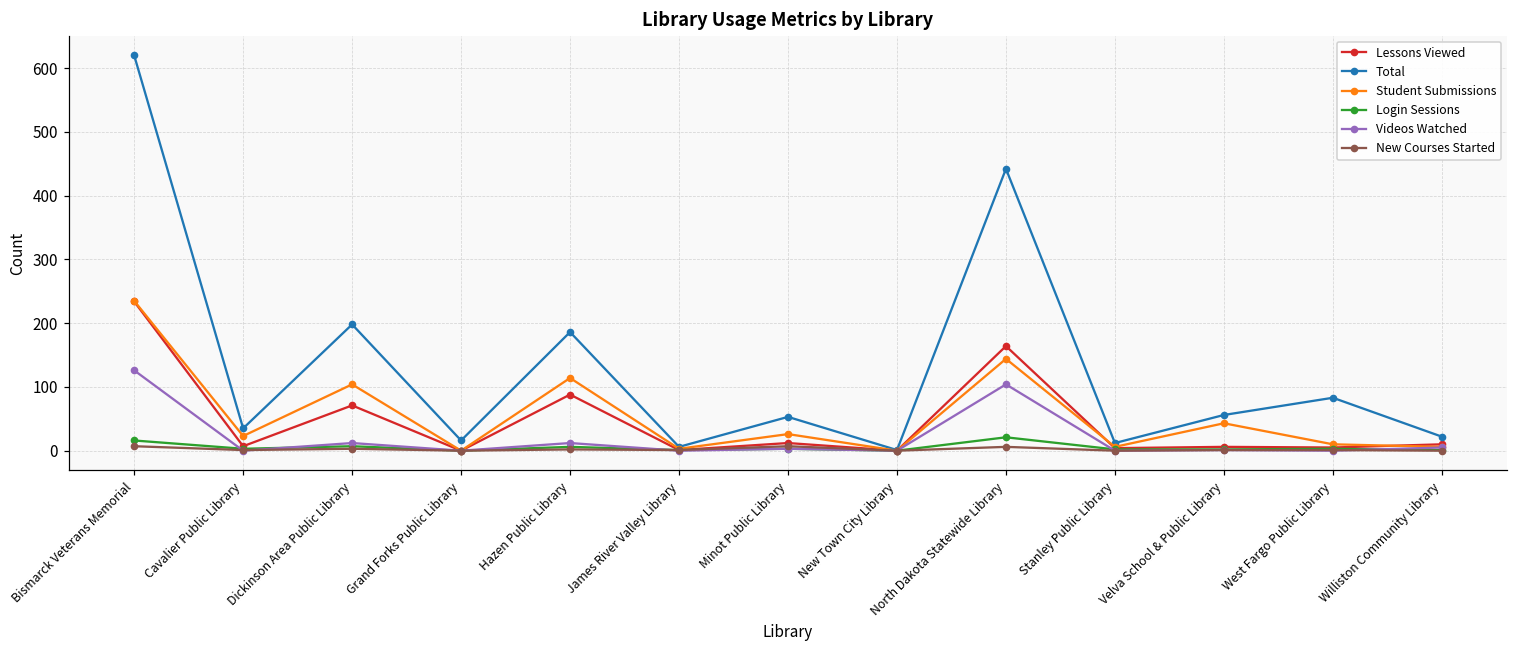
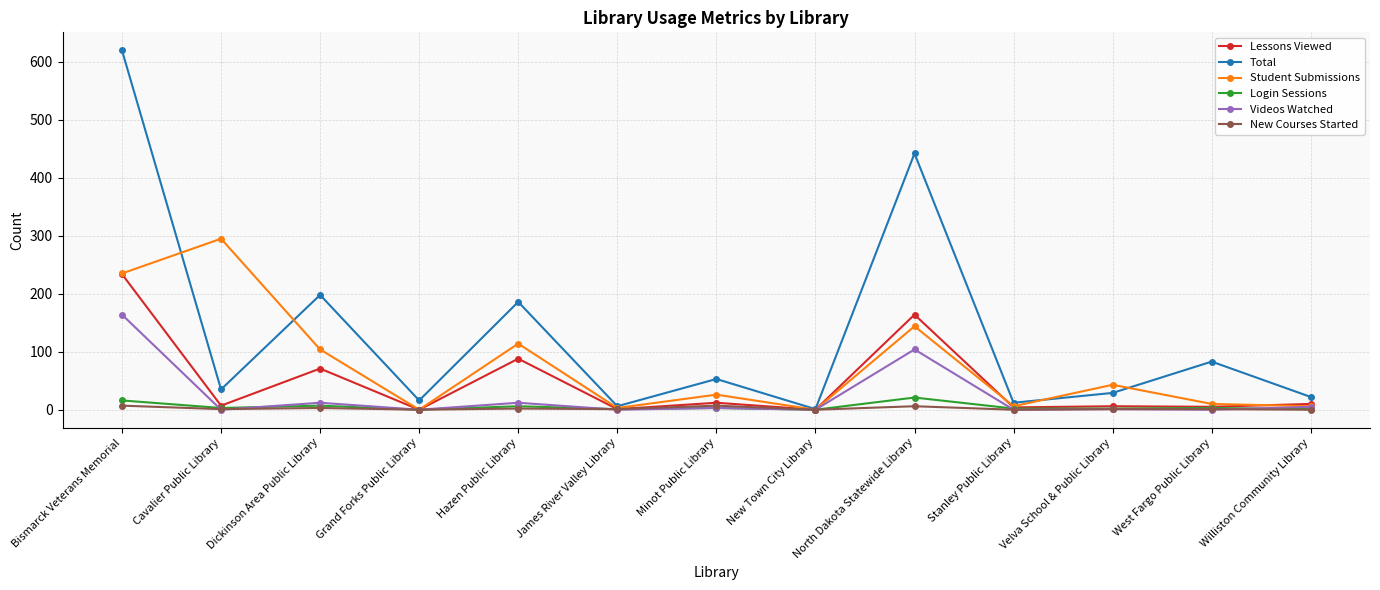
  {
    "Lessons Viewed": {
      "Dickinson Area Public Library": 70,
      "Hazen Public Library": 90,
      "Minot Public Library": 10,
      "North Dakota Statewide Library": 160
    },
    "Total": {
      "Bismarck Veterans Memorial": 620,
      "Cavalier Public Library": 40,
      "Dickinson Area Public Library": 200,
      "Grand Forks Public Library": 20,
      "Hazen Public Library": 190,
      "Minot Public Library": 50,
      "North Dakota Statewide Library": 440,
      "Stanley Public Library": 10,
-     "Velva School & Public Library": 60,
+     "Velva School & Public Library": 30,
      "West Fargo Public Library": 80,
      "Williston Community Library": 20
    },
    "Student Submissions": {
-     "Cavalier Public Library": 20,
+     "Cavalier Public Library": 300,
      "Dickinson Area Public Library": 100,
      "Hazen Public Library": 110,
      "Minot Public Library": 30,
      "North Dakota Statewide Library": 140,
      "Velva School & Public Library": 40,
      "West Fargo Public Library": 10
    },
    "Login Sessions": {
      "Bismarck Veterans Memorial": 20,
      "North Dakota Statewide Library": 20
    },
    "Videos Watched": {
-     "Bismarck Veterans Memorial": 130,
+     "Bismarck Veterans Memorial": 160,
      "Dickinson Area Public Library": 10,
      "Hazen Public Library": 10,
      "North Dakota Statewide Library": 100
    },
    "New Courses Started": {
      "Bismarck Veterans Memorial": 10,
      "North Dakota Statewide Library": 10
    }
  }
